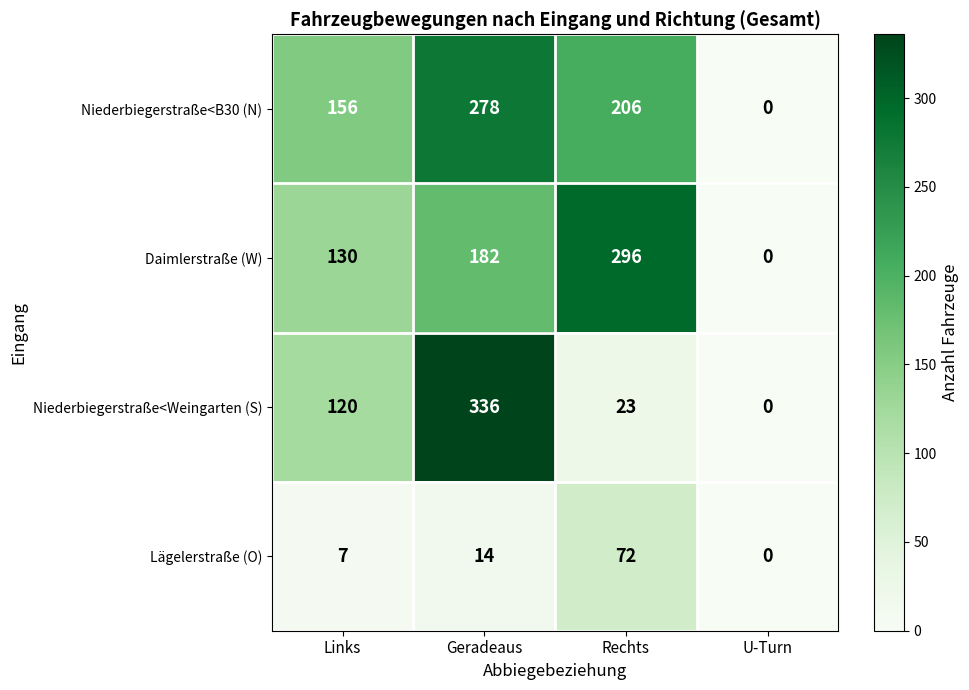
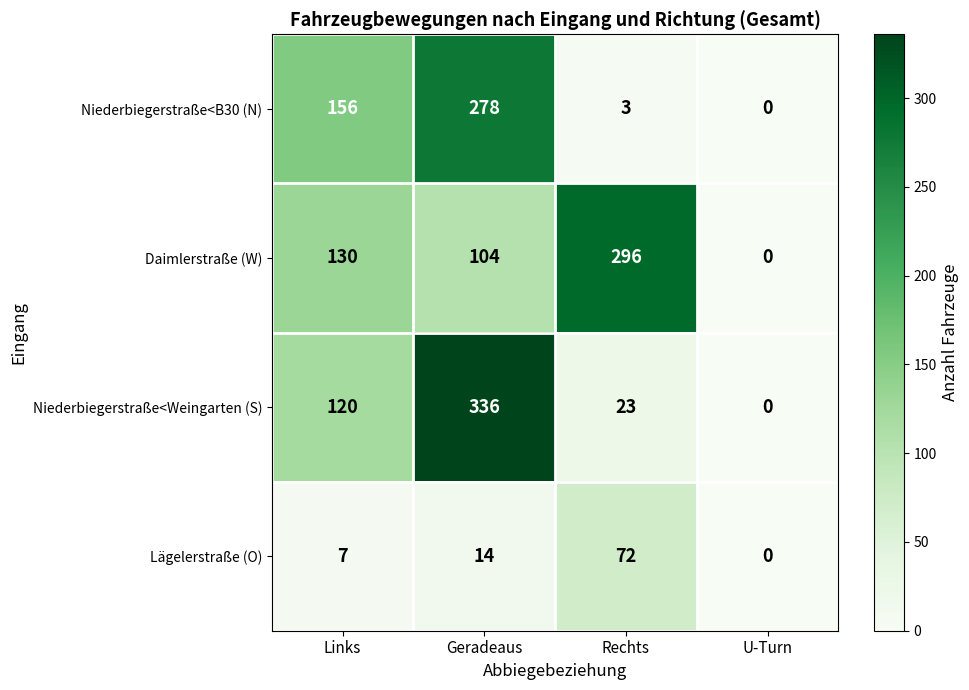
  {
    "Niederbiegerstraße<B30 (N)": {
      "Links": 156,
      "Geradeaus": 278,
-     "Rechts": 206,
+     "Rechts": 3,
      "U-Turn": 0
    },
    "Daimlerstraße (W)": {
      "Links": 130,
-     "Geradeaus": 182,
+     "Geradeaus": 104,
      "Rechts": 296,
      "U-Turn": 0
    },
    "Niederbiegerstraße<Weingarten (S)": {
      "Links": 120,
      "Geradeaus": 336,
      "Rechts": 23,
      "U-Turn": 0
    },
    "Lägelerstraße (O)": {
      "Links": 7,
      "Geradeaus": 14,
      "Rechts": 72,
      "U-Turn": 0
    }
  }
